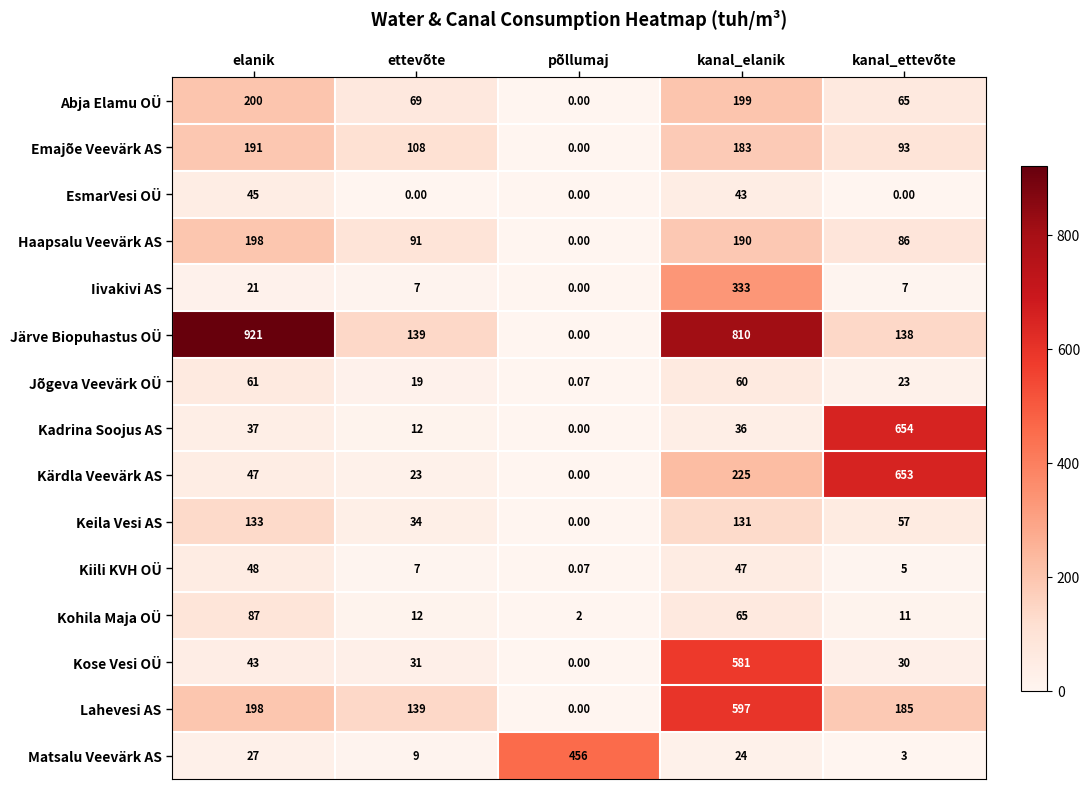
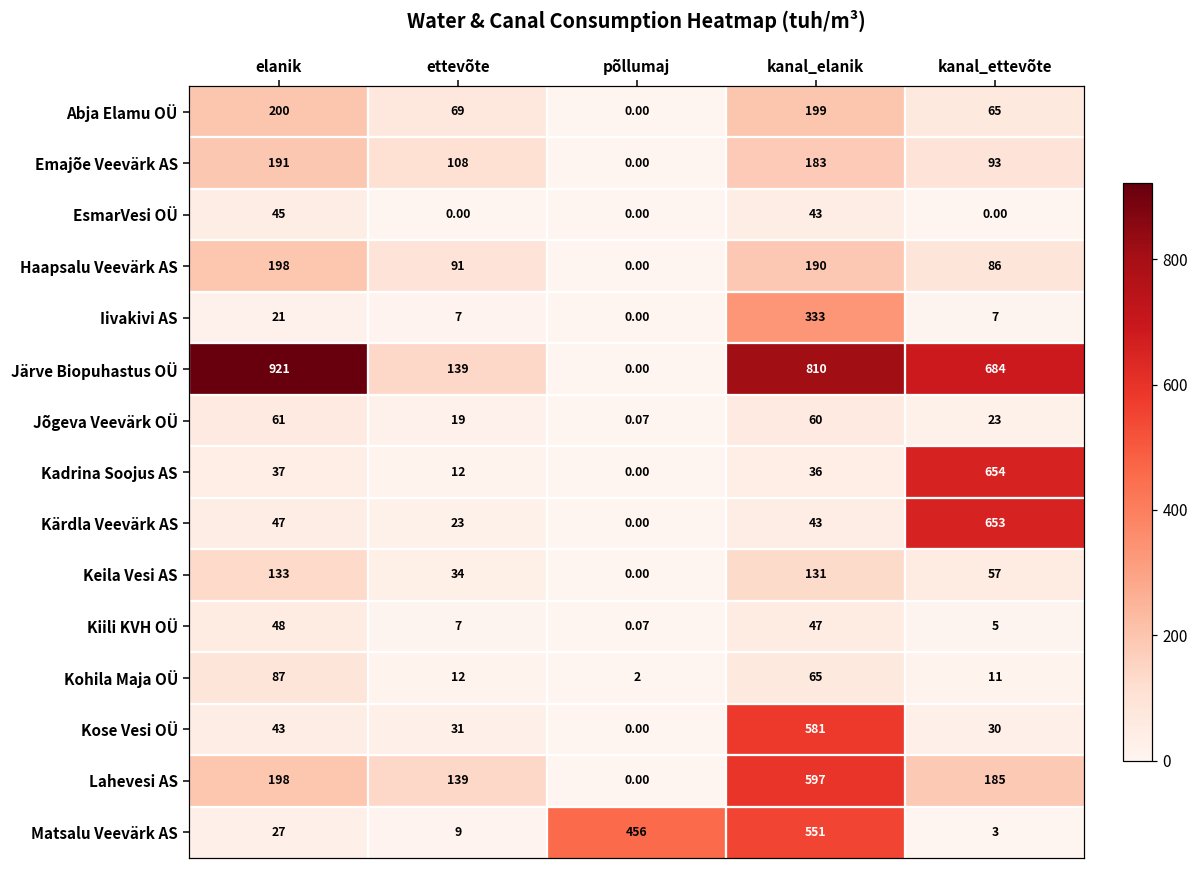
  {
    "Abja Elamu OÜ": {
      "elanik": 200,
      "ettevõte": 69,
      "põllumaj": 0.00,
      "kanal_elanik": 199,
      "kanal_ettevõte": 65
    },
    "Emajõe Veevärk AS": {
      "elanik": 191,
      "ettevõte": 108,
      "põllumaj": 0.00,
      "kanal_elanik": 183,
      "kanal_ettevõte": 93
    },
    "EsmarVesi OÜ": {
      "elanik": 45,
      "ettevõte": 0.00,
      "põllumaj": 0.00,
      "kanal_elanik": 43,
      "kanal_ettevõte": 0.00
    },
    "Haapsalu Veevärk AS": {
      "elanik": 198,
      "ettevõte": 91,
      "põllumaj": 0.00,
      "kanal_elanik": 190,
      "kanal_ettevõte": 86
    },
    "Iivakivi AS": {
      "elanik": 21,
      "ettevõte": 7,
      "põllumaj": 0.00,
      "kanal_elanik": 333,
      "kanal_ettevõte": 7
    },
    "Järve Biopuhastus OÜ": {
      "elanik": 921,
      "ettevõte": 139,
      "põllumaj": 0.00,
      "kanal_elanik": 810,
-     "kanal_ettevõte": 138
+     "kanal_ettevõte": 684
    },
    "Jõgeva Veevärk OÜ": {
      "elanik": 61,
      "ettevõte": 19,
      "põllumaj": 0.07,
      "kanal_elanik": 60,
      "kanal_ettevõte": 23
    },
    "Kadrina Soojus AS": {
      "elanik": 37,
      "ettevõte": 12,
      "põllumaj": 0.00,
      "kanal_elanik": 36,
      "kanal_ettevõte": 654
    },
    "Kärdla Veevärk AS": {
      "elanik": 47,
      "ettevõte": 23,
      "põllumaj": 0.00,
-     "kanal_elanik": 225,
+     "kanal_elanik": 43,
      "kanal_ettevõte": 653
    },
    "Keila Vesi AS": {
      "elanik": 133,
      "ettevõte": 34,
      "põllumaj": 0.00,
      "kanal_elanik": 131,
      "kanal_ettevõte": 57
    },
    "Kiili KVH OÜ": {
      "elanik": 48,
      "ettevõte": 7,
      "põllumaj": 0.07,
      "kanal_elanik": 47,
      "kanal_ettevõte": 5
    },
    "Kohila Maja OÜ": {
      "elanik": 87,
      "ettevõte": 12,
      "põllumaj": 2,
      "kanal_elanik": 65,
      "kanal_ettevõte": 11
    },
    "Kose Vesi OÜ": {
      "elanik": 43,
      "ettevõte": 31,
      "põllumaj": 0.00,
      "kanal_elanik": 581,
      "kanal_ettevõte": 30
    },
    "Lahevesi AS": {
      "elanik": 198,
      "ettevõte": 139,
      "põllumaj": 0.00,
      "kanal_elanik": 597,
      "kanal_ettevõte": 185
    },
    "Matsalu Veevärk AS": {
      "elanik": 27,
      "ettevõte": 9,
      "põllumaj": 456,
-     "kanal_elanik": 24,
+     "kanal_elanik": 551,
      "kanal_ettevõte": 3
    }
  }
